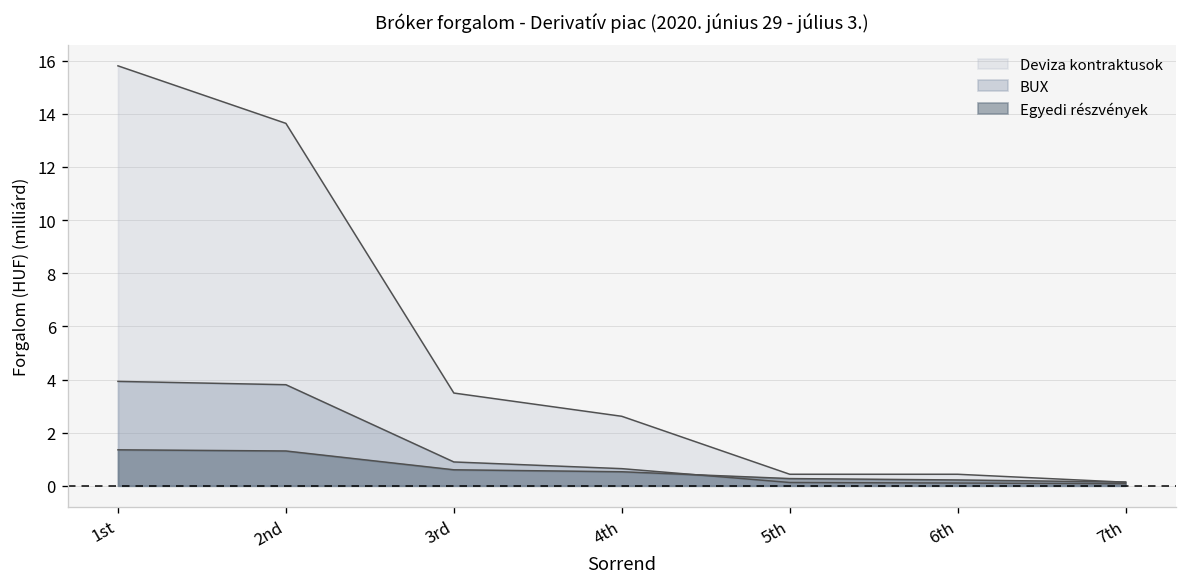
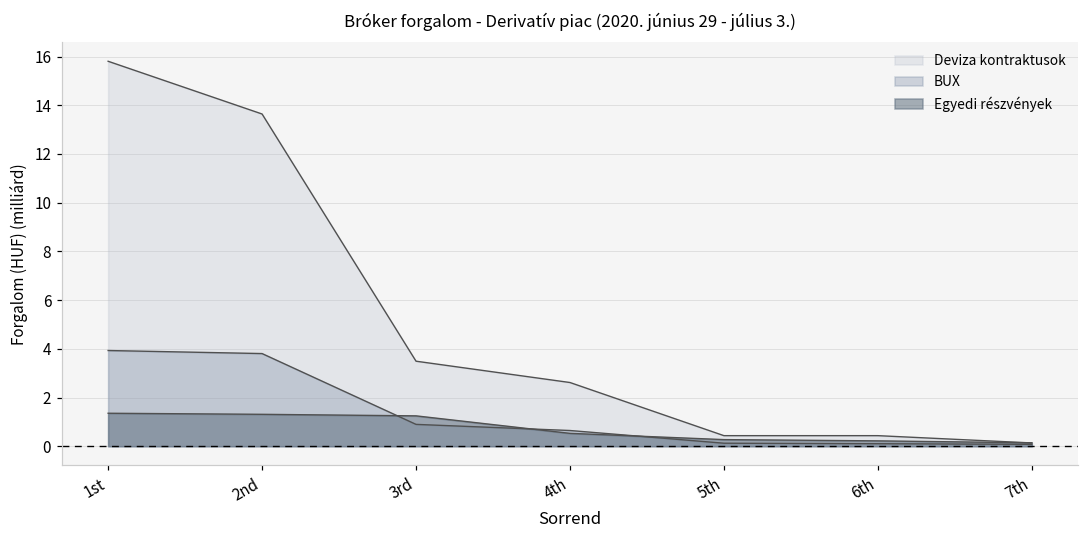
  {
    "Egyedi részvények": {
      "1st": 1.4,
      "2nd": 1.3,
-     "3rd": 0.6,
+     "3rd": 1.2,
      "4th": 0.5,
      "5th": 0.3,
      "6th": 0.2
    }
  }
